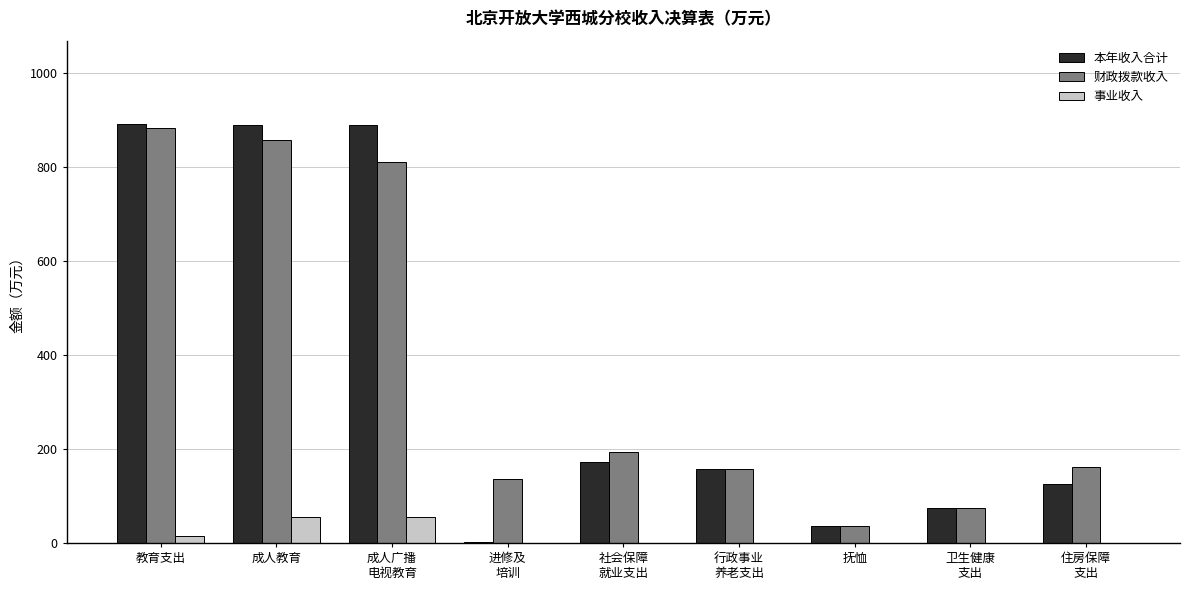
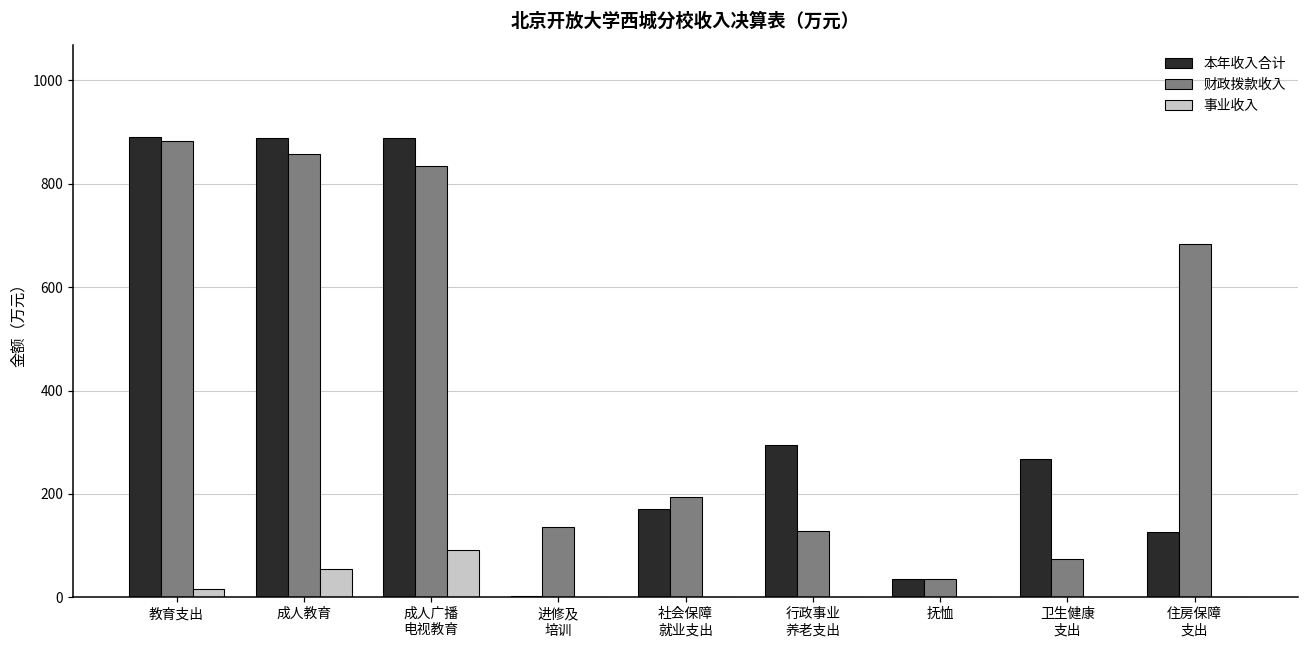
  {
    "本年收入合计": {
      "教育支出": 890,
      "成人教育": 890,
      "成人广播 电视教育": 890,
      "社会保障 就业支出": 170,
-     "行政事业 养老支出": 160,
+     "行政事业 养老支出": 290,
      "抚恤": 40,
-     "卫生健康 支出": 70,
+     "卫生健康 支出": 270,
      "住房保障 支出": 130
    },
    "财政拨款收入": {
      "教育支出": 880,
      "成人教育": 860,
-     "成人广播 电视教育": 810,
+     "成人广播 电视教育": 830,
      "进修及 培训": 140,
      "社会保障 就业支出": 190,
-     "行政事业 养老支出": 160,
+     "行政事业 养老支出": 130,
      "抚恤": 40,
      "卫生健康 支出": 70,
-     "住房保障 支出": 160
+     "住房保障 支出": 680
    },
    "事业收入": {
      "教育支出": 20,
      "成人教育": 50,
-     "成人广播 电视教育": 50,
+     "成人广播 电视教育": 90,
      "进修及 培训": 0,
      "社会保障 就业支出": 0,
      "行政事业 养老支出": 0,
      "抚恤": 0,
      "卫生健康 支出": 0,
      "住房保障 支出": 0
    }
  }
